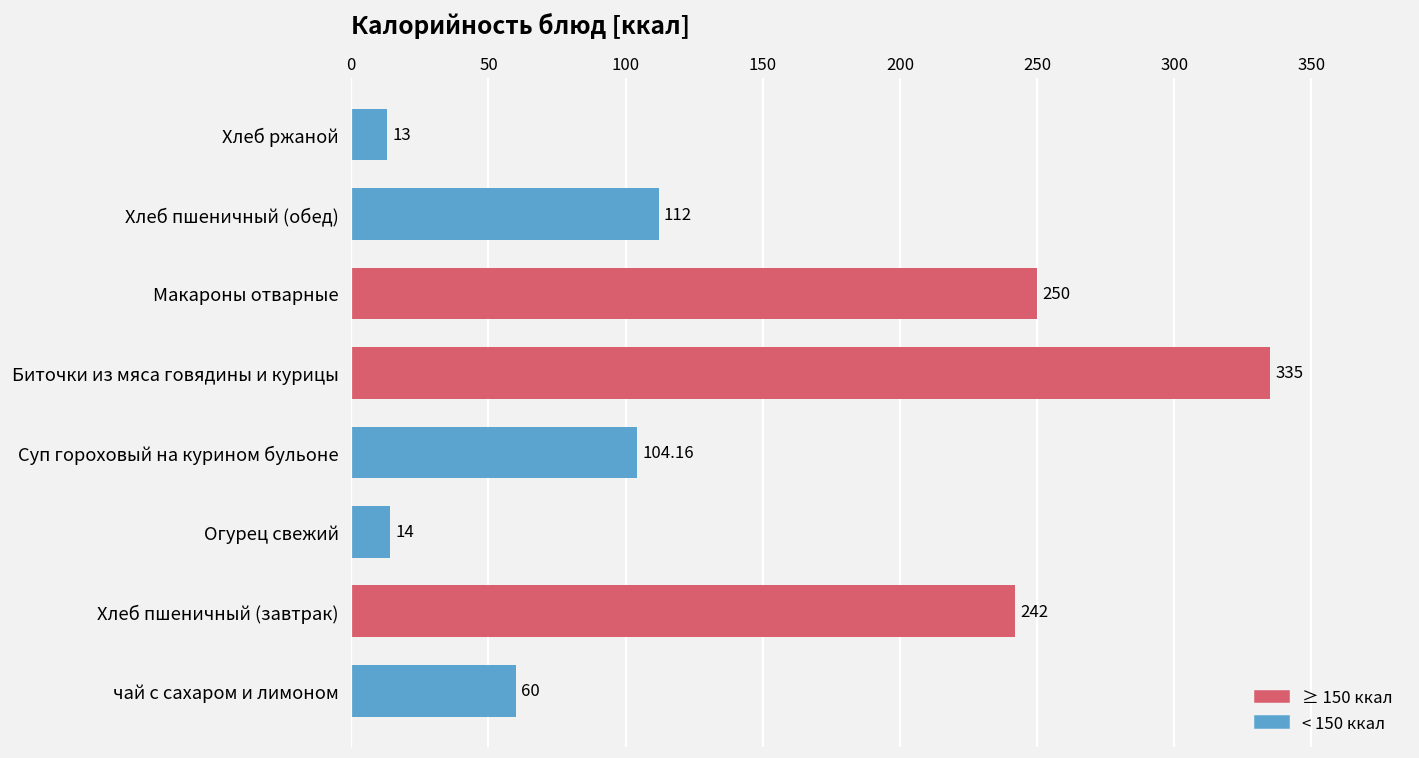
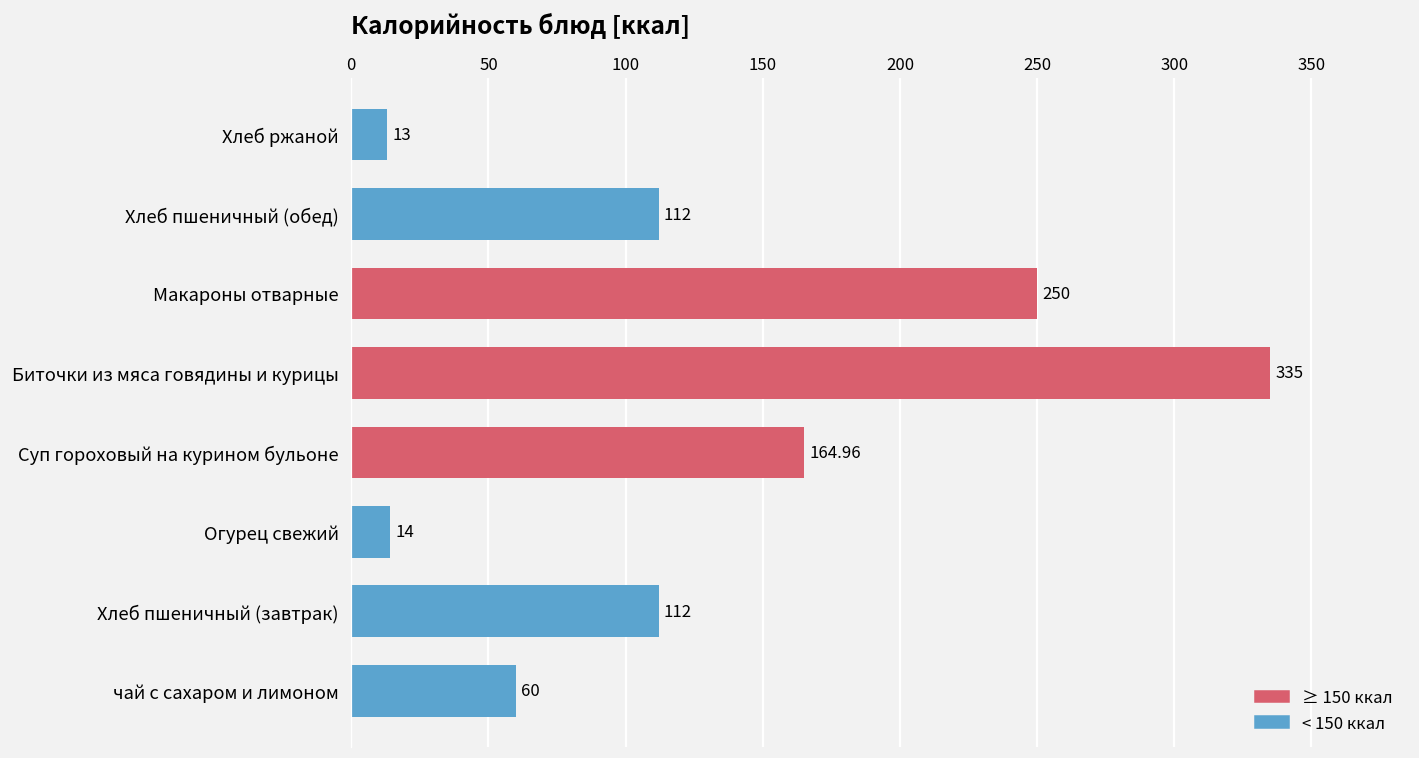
  {
    "Хлеб ржаной": 13,
    "Хлеб пшеничный (обед)": 112,
    "Макароны отварные": 250,
    "Биточки из мяса говядины и курицы": 335,
-   "Суп гороховый на курином бульоне": 104.16,
+   "Суп гороховый на курином бульоне": 164.96,
    "Огурец свежий": 14,
-   "Хлеб пшеничный (завтрак)": 242,
+   "Хлеб пшеничный (завтрак)": 112,
    "чай с сахаром и лимоном": 60
  }
